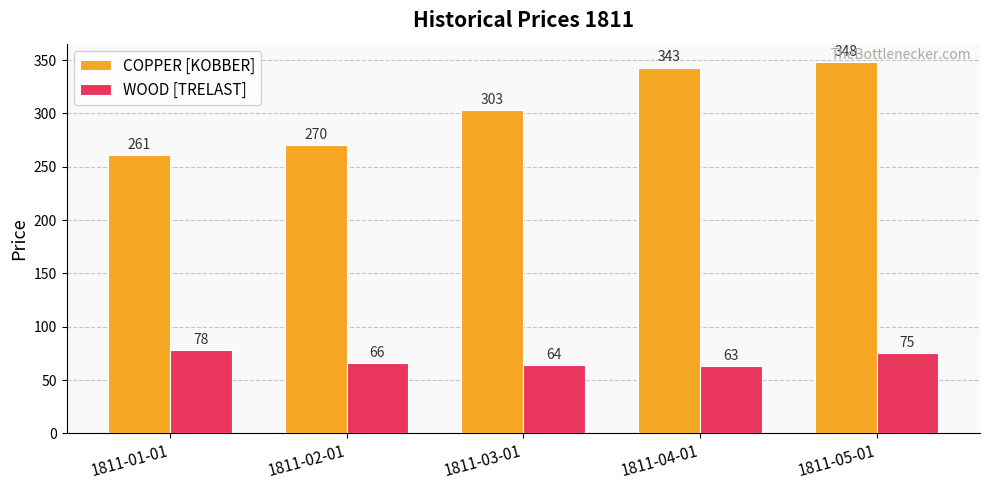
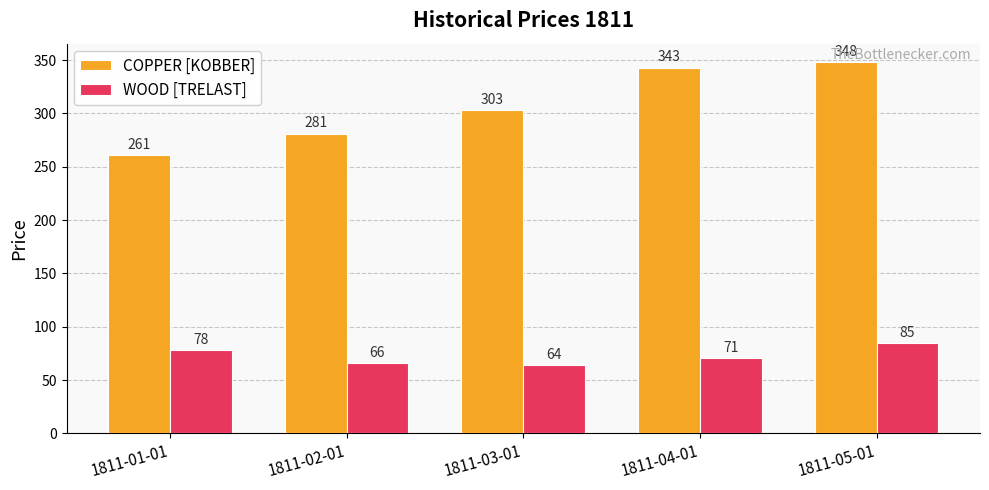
  {
    "COPPER [KOBBER]": {
      "1811-01-01": 261,
-     "1811-02-01": 270,
+     "1811-02-01": 281,
      "1811-03-01": 303,
      "1811-04-01": 343
    },
    "WOOD [TRELAST]": {
      "1811-01-01": 78,
      "1811-02-01": 66,
      "1811-03-01": 64,
-     "1811-04-01": 63,
-     "1811-05-01": 75
+     "1811-04-01": 71,
+     "1811-05-01": 85
    }
  }
